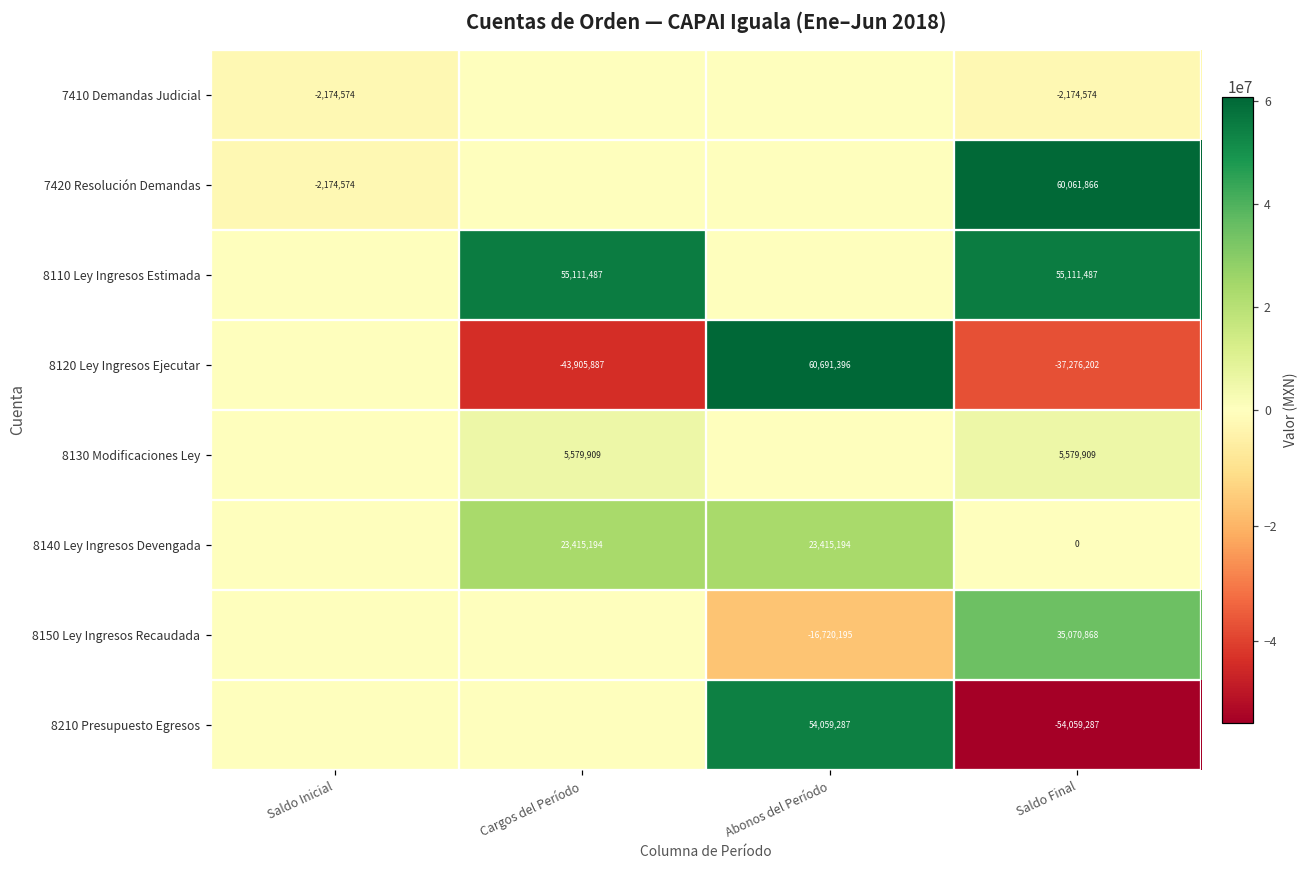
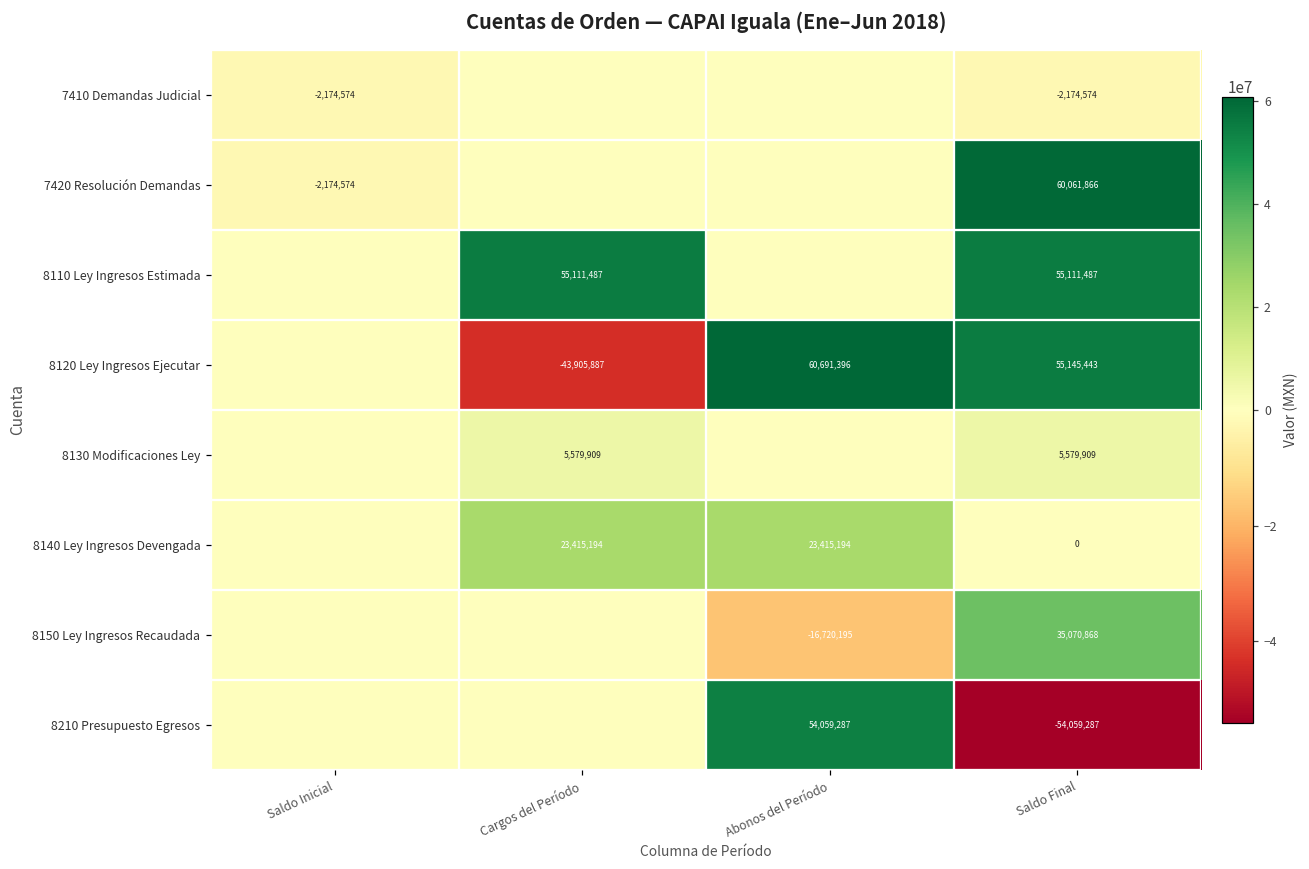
  {
    "7410 Demandas Judicial": {
      "Saldo Inicial": "-2,174,574",
      "Saldo Final": "-2,174,574"
    },
    "7420 Resolución Demandas": {
      "Saldo Inicial": "-2,174,574",
      "Saldo Final": "60,061,866"
    },
    "8110 Ley Ingresos Estimada": {
      "Cargos del Período": "55,111,487",
      "Saldo Final": "55,111,487"
    },
    "8120 Ley Ingresos Ejecutar": {
      "Cargos del Período": "-43,905,887",
      "Abonos del Período": "60,691,396",
-     "Saldo Final": "-37,276,202"
+     "Saldo Final": "55,145,443"
    },
    "8130 Modificaciones Ley": {
      "Cargos del Período": "5,579,909",
      "Saldo Final": "5,579,909"
    },
    "8140 Ley Ingresos Devengada": {
      "Cargos del Período": "23,415,194",
      "Abonos del Período": "23,415,194",
      "Saldo Final": "0"
    },
    "8150 Ley Ingresos Recaudada": {
      "Abonos del Período": "-16,720,195",
      "Saldo Final": "35,070,868"
    },
    "8210 Presupuesto Egresos": {
      "Abonos del Período": "54,059,287",
      "Saldo Final": "-54,059,287"
    }
  }
